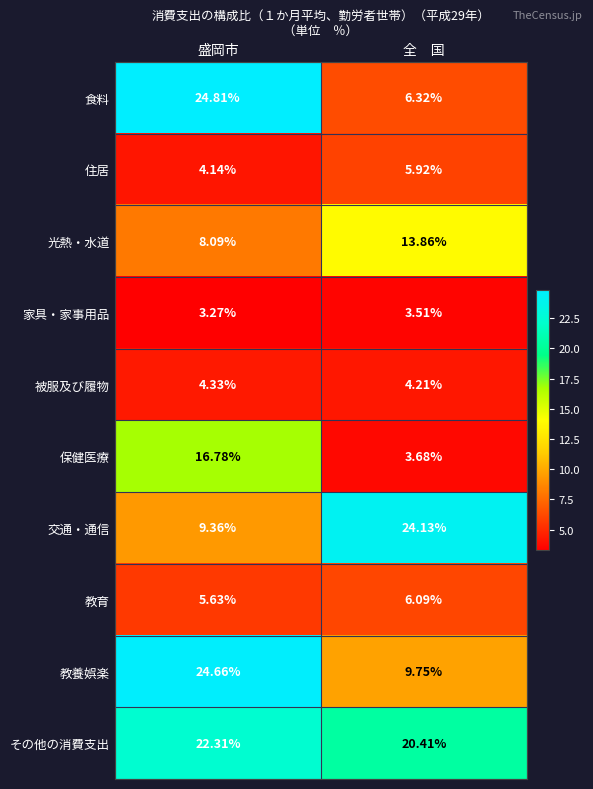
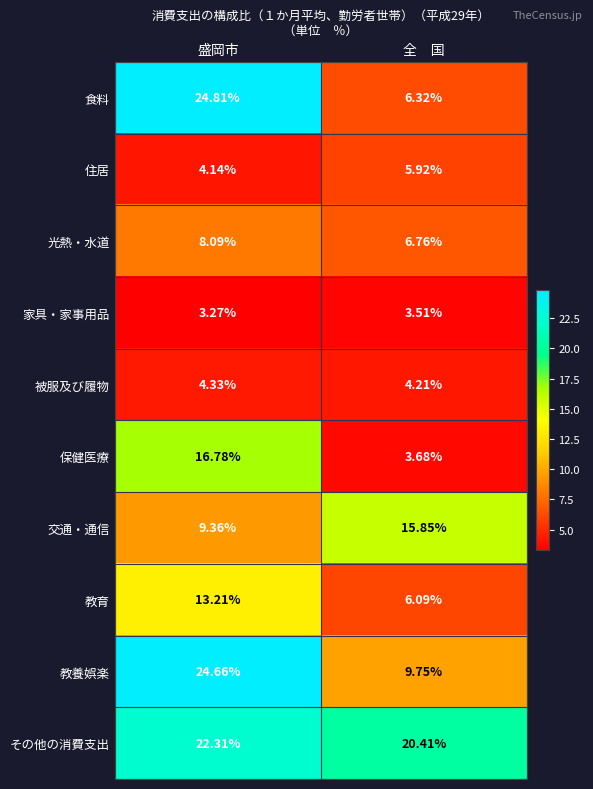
  {
    "食料": {
      "盛岡市": "24.81%",
      "全 国": "6.32%"
    },
    "住居": {
      "盛岡市": "4.14%",
      "全 国": "5.92%"
    },
    "光熱・水道": {
      "盛岡市": "8.09%",
-     "全 国": "13.86%"
+     "全 国": "6.76%"
    },
    "家具・家事用品": {
      "盛岡市": "3.27%",
      "全 国": "3.51%"
    },
    "被服及び履物": {
      "盛岡市": "4.33%",
      "全 国": "4.21%"
    },
    "保健医療": {
      "盛岡市": "16.78%",
      "全 国": "3.68%"
    },
    "交通・通信": {
      "盛岡市": "9.36%",
-     "全 国": "24.13%"
+     "全 国": "15.85%"
    },
    "教育": {
-     "盛岡市": "5.63%",
+     "盛岡市": "13.21%",
      "全 国": "6.09%"
    },
    "教養娯楽": {
      "盛岡市": "24.66%",
      "全 国": "9.75%"
    },
    "その他の消費支出": {
      "盛岡市": "22.31%",
      "全 国": "20.41%"
    }
  }
